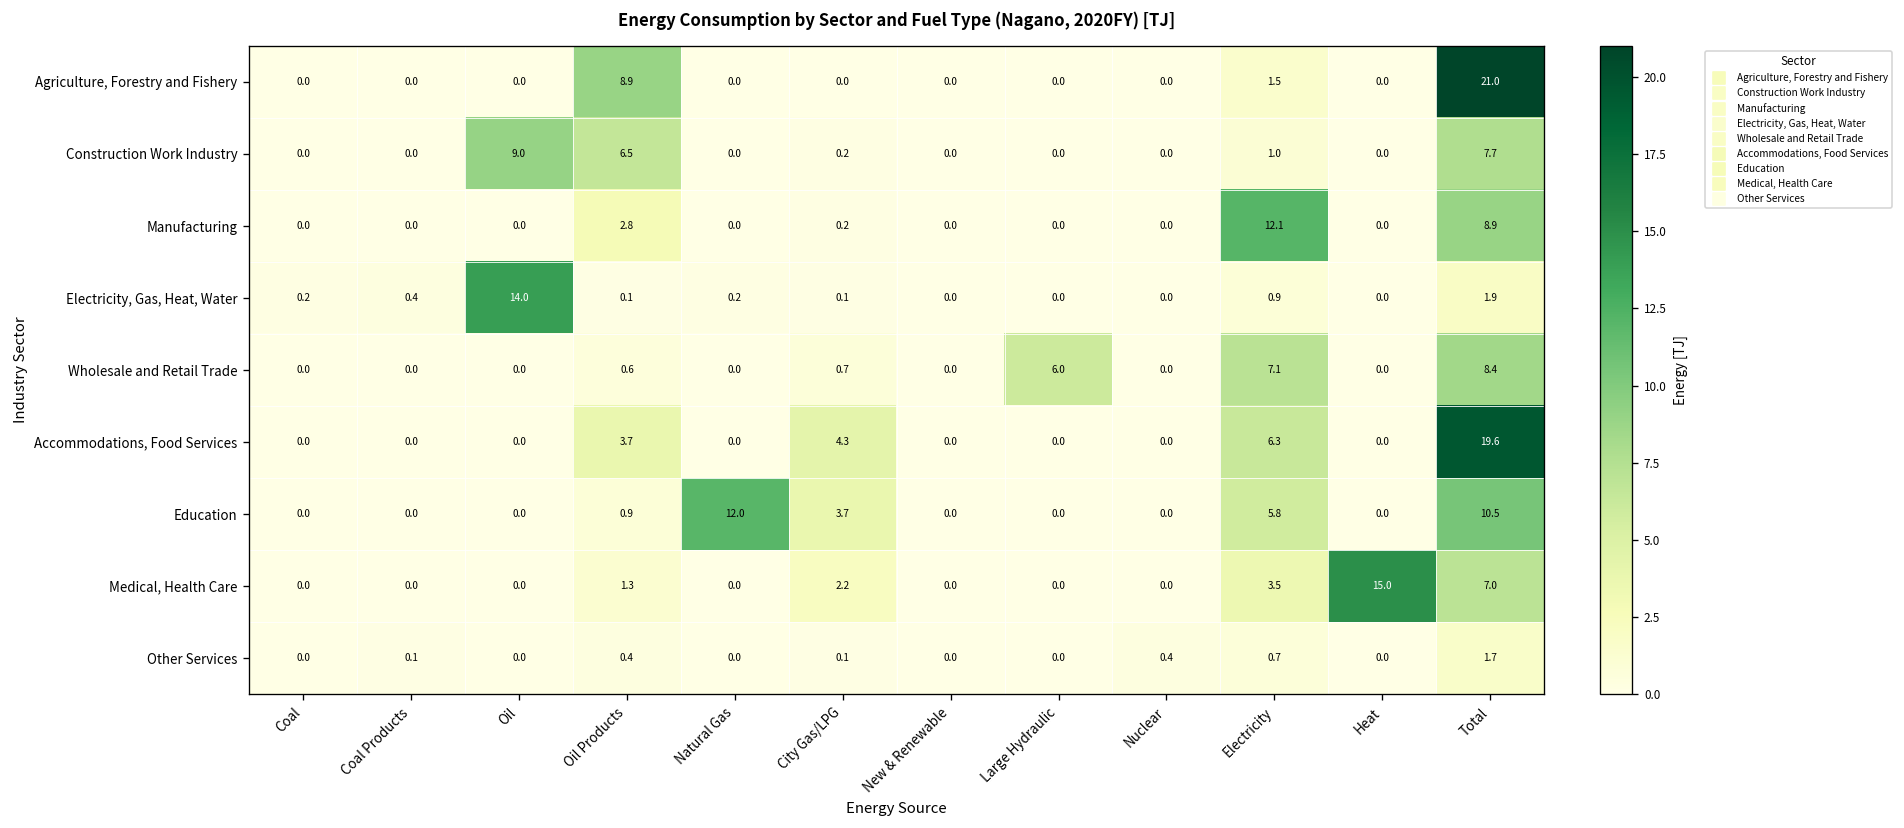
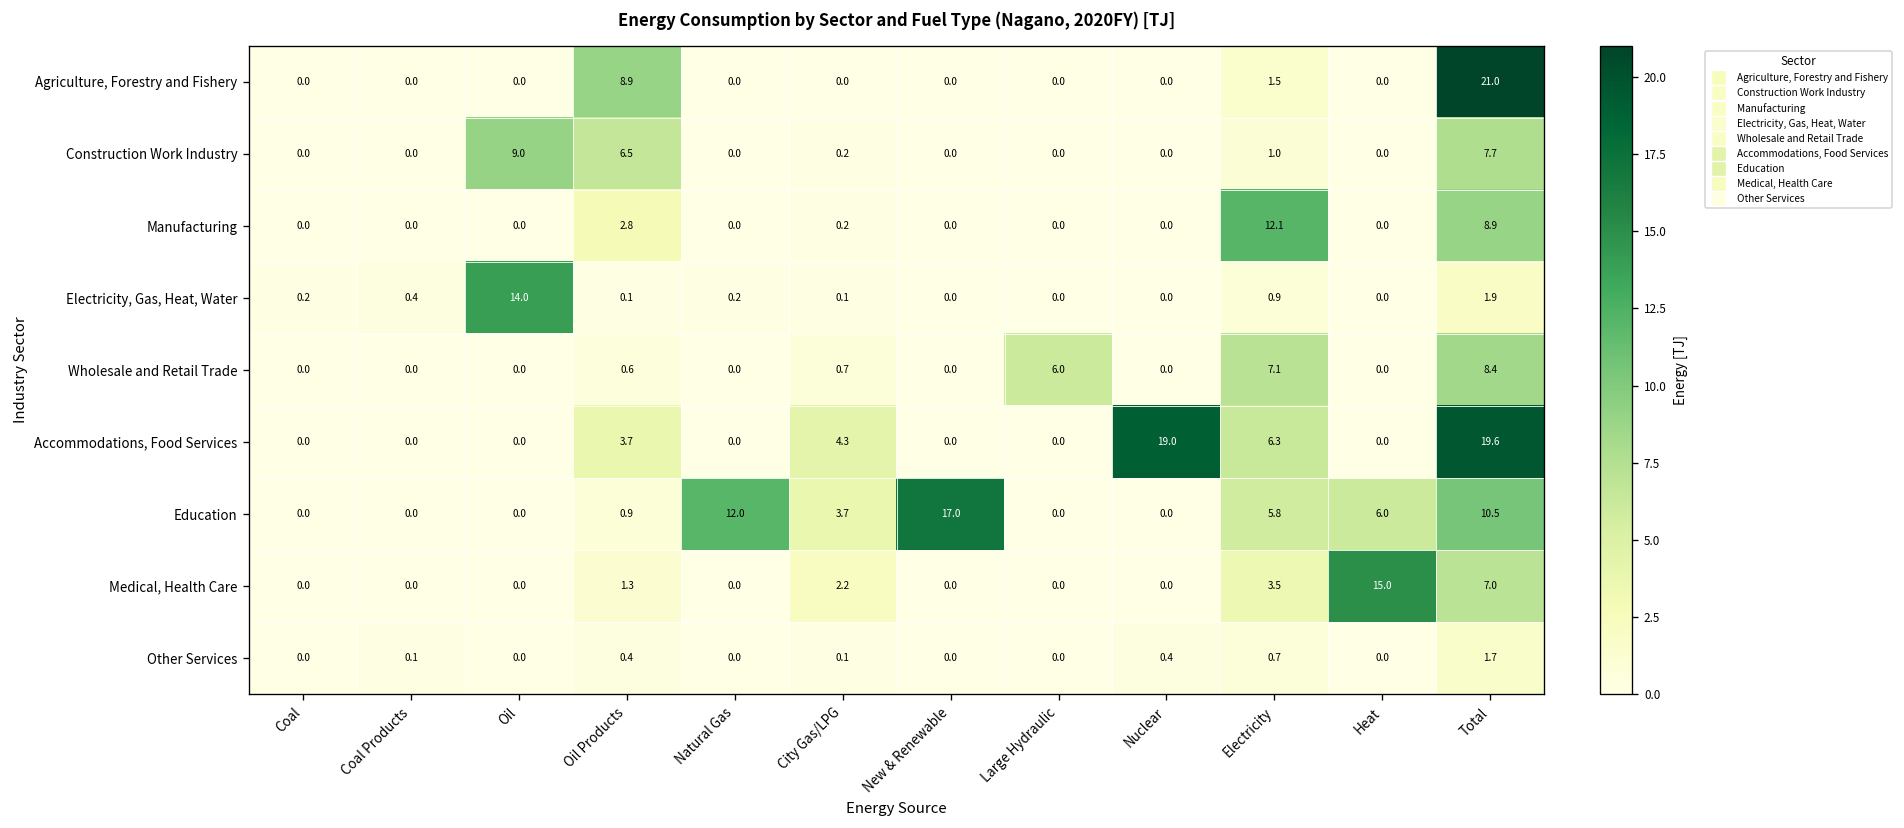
  {
    "Agriculture, Forestry and Fishery": {
      "Coal": 0.0,
      "Coal Products": 0.0,
      "Oil": 0.0,
      "Oil Products": 8.9,
      "Natural Gas": 0.0,
      "City Gas/LPG": 0.0,
      "New & Renewable": 0.0,
      "Large Hydraulic": 0.0,
      "Nuclear": 0.0,
      "Electricity": 1.5,
      "Heat": 0.0,
      "Total": 21.0
    },
    "Construction Work Industry": {
      "Coal": 0.0,
      "Coal Products": 0.0,
      "Oil": 9.0,
      "Oil Products": 6.5,
      "Natural Gas": 0.0,
      "City Gas/LPG": 0.2,
      "New & Renewable": 0.0,
      "Large Hydraulic": 0.0,
      "Nuclear": 0.0,
      "Electricity": 1.0,
      "Heat": 0.0,
      "Total": 7.7
    },
    "Manufacturing": {
      "Coal": 0.0,
      "Coal Products": 0.0,
      "Oil": 0.0,
      "Oil Products": 2.8,
      "Natural Gas": 0.0,
      "City Gas/LPG": 0.2,
      "New & Renewable": 0.0,
      "Large Hydraulic": 0.0,
      "Nuclear": 0.0,
      "Electricity": 12.1,
      "Heat": 0.0,
      "Total": 8.9
    },
    "Electricity, Gas, Heat, Water": {
      "Coal": 0.2,
      "Coal Products": 0.4,
      "Oil": 14.0,
      "Oil Products": 0.1,
      "Natural Gas": 0.2,
      "City Gas/LPG": 0.1,
      "New & Renewable": 0.0,
      "Large Hydraulic": 0.0,
      "Nuclear": 0.0,
      "Electricity": 0.9,
      "Heat": 0.0,
      "Total": 1.9
    },
    "Wholesale and Retail Trade": {
      "Coal": 0.0,
      "Coal Products": 0.0,
      "Oil": 0.0,
      "Oil Products": 0.6,
      "Natural Gas": 0.0,
      "City Gas/LPG": 0.7,
      "New & Renewable": 0.0,
      "Large Hydraulic": 6.0,
      "Nuclear": 0.0,
      "Electricity": 7.1,
      "Heat": 0.0,
      "Total": 8.4
    },
    "Accommodations, Food Services": {
      "Coal": 0.0,
      "Coal Products": 0.0,
      "Oil": 0.0,
      "Oil Products": 3.7,
      "Natural Gas": 0.0,
      "City Gas/LPG": 4.3,
      "New & Renewable": 0.0,
      "Large Hydraulic": 0.0,
-     "Nuclear": 0.0,
+     "Nuclear": 19.0,
      "Electricity": 6.3,
      "Heat": 0.0,
      "Total": 19.6
    },
    "Education": {
      "Coal": 0.0,
      "Coal Products": 0.0,
      "Oil": 0.0,
      "Oil Products": 0.9,
      "Natural Gas": 12.0,
      "City Gas/LPG": 3.7,
-     "New & Renewable": 0.0,
+     "New & Renewable": 17.0,
      "Large Hydraulic": 0.0,
      "Nuclear": 0.0,
      "Electricity": 5.8,
-     "Heat": 0.0,
+     "Heat": 6.0,
      "Total": 10.5
    },
    "Medical, Health Care": {
      "Coal": 0.0,
      "Coal Products": 0.0,
      "Oil": 0.0,
      "Oil Products": 1.3,
      "Natural Gas": 0.0,
      "City Gas/LPG": 2.2,
      "New & Renewable": 0.0,
      "Large Hydraulic": 0.0,
      "Nuclear": 0.0,
      "Electricity": 3.5,
      "Heat": 15.0,
      "Total": 7.0
    },
    "Other Services": {
      "Coal": 0.0,
      "Coal Products": 0.1,
      "Oil": 0.0,
      "Oil Products": 0.4,
      "Natural Gas": 0.0,
      "City Gas/LPG": 0.1,
      "New & Renewable": 0.0,
      "Large Hydraulic": 0.0,
      "Nuclear": 0.4,
      "Electricity": 0.7,
      "Heat": 0.0,
      "Total": 1.7
    }
  }
